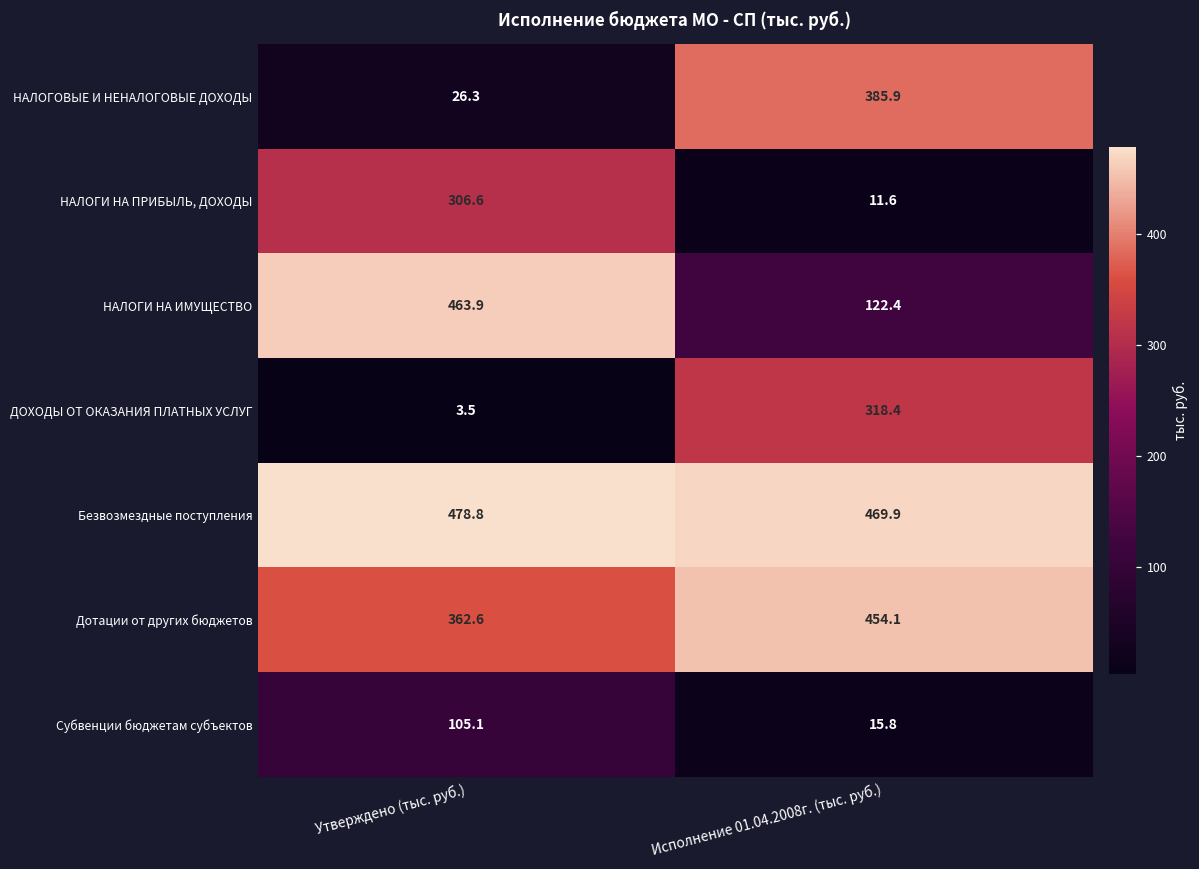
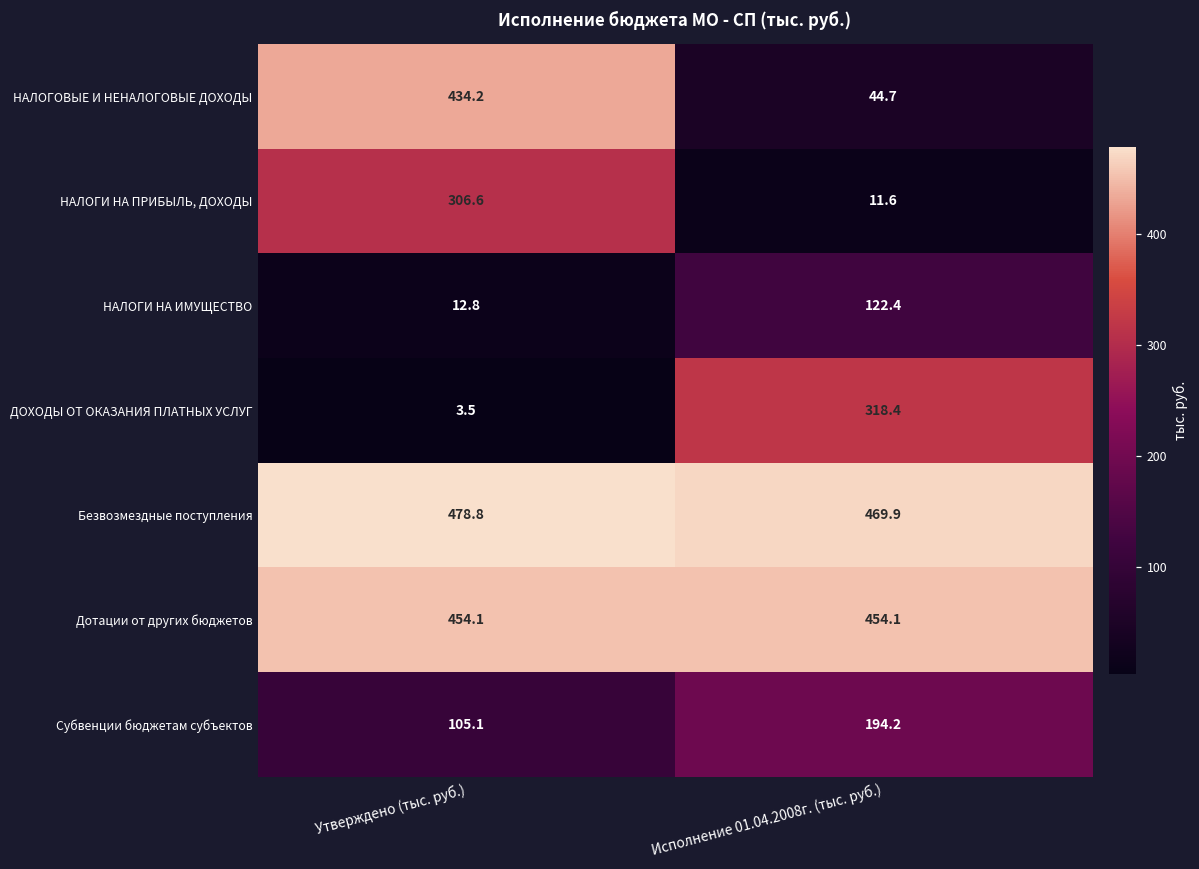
  {
    "НАЛОГОВЫЕ И НЕНАЛОГОВЫЕ ДОХОДЫ": {
-     "Утверждено (тыс. руб.)": 26.3,
-     "Исполнение 01.04.2008г. (тыс. руб.)": 385.9
+     "Утверждено (тыс. руб.)": 434.2,
+     "Исполнение 01.04.2008г. (тыс. руб.)": 44.7
    },
    "НАЛОГИ НА ПРИБЫЛЬ, ДОХОДЫ": {
      "Утверждено (тыс. руб.)": 306.6,
      "Исполнение 01.04.2008г. (тыс. руб.)": 11.6
    },
    "НАЛОГИ НА ИМУЩЕСТВО": {
-     "Утверждено (тыс. руб.)": 463.9,
+     "Утверждено (тыс. руб.)": 12.8,
      "Исполнение 01.04.2008г. (тыс. руб.)": 122.4
    },
    "ДОХОДЫ ОТ ОКАЗАНИЯ ПЛАТНЫХ УСЛУГ": {
      "Утверждено (тыс. руб.)": 3.5,
      "Исполнение 01.04.2008г. (тыс. руб.)": 318.4
    },
    "Безвозмездные поступления": {
      "Утверждено (тыс. руб.)": 478.8,
      "Исполнение 01.04.2008г. (тыс. руб.)": 469.9
    },
    "Дотации от других бюджетов": {
-     "Утверждено (тыс. руб.)": 362.6,
+     "Утверждено (тыс. руб.)": 454.1,
      "Исполнение 01.04.2008г. (тыс. руб.)": 454.1
    },
    "Субвенции бюджетам субъектов": {
      "Утверждено (тыс. руб.)": 105.1,
-     "Исполнение 01.04.2008г. (тыс. руб.)": 15.8
+     "Исполнение 01.04.2008г. (тыс. руб.)": 194.2
    }
  }
